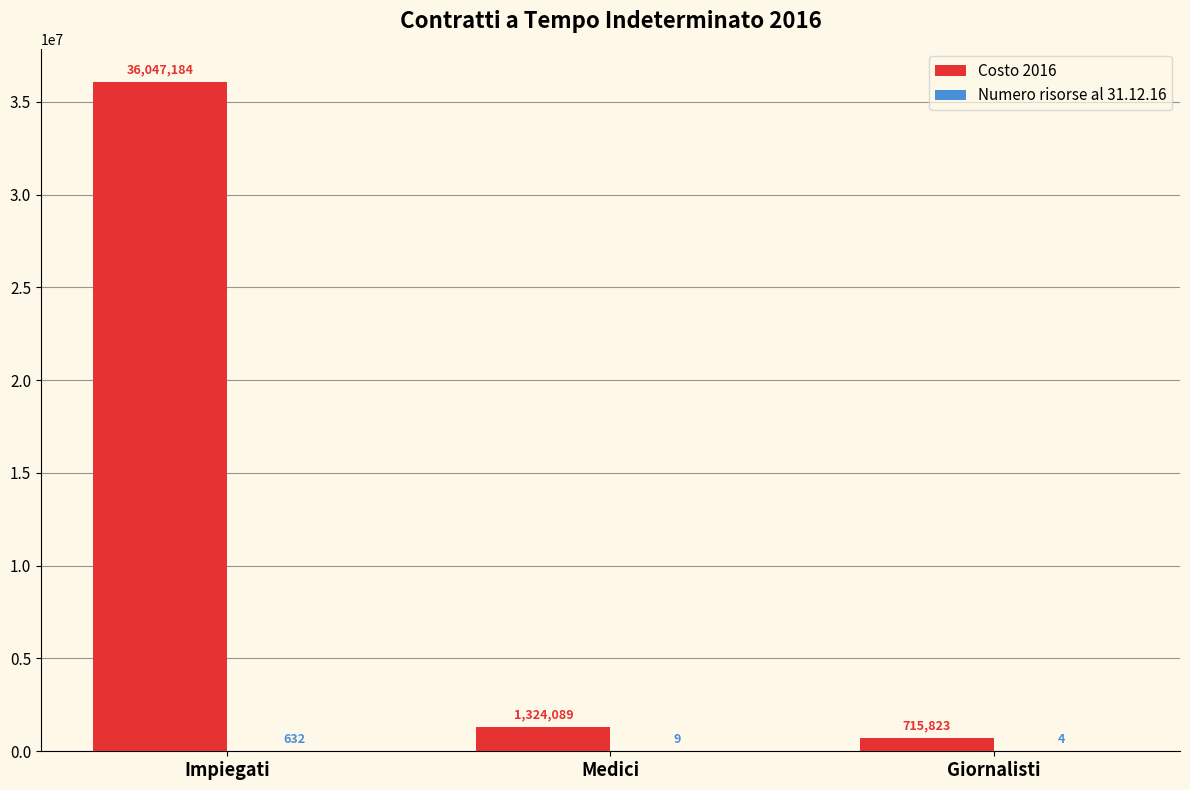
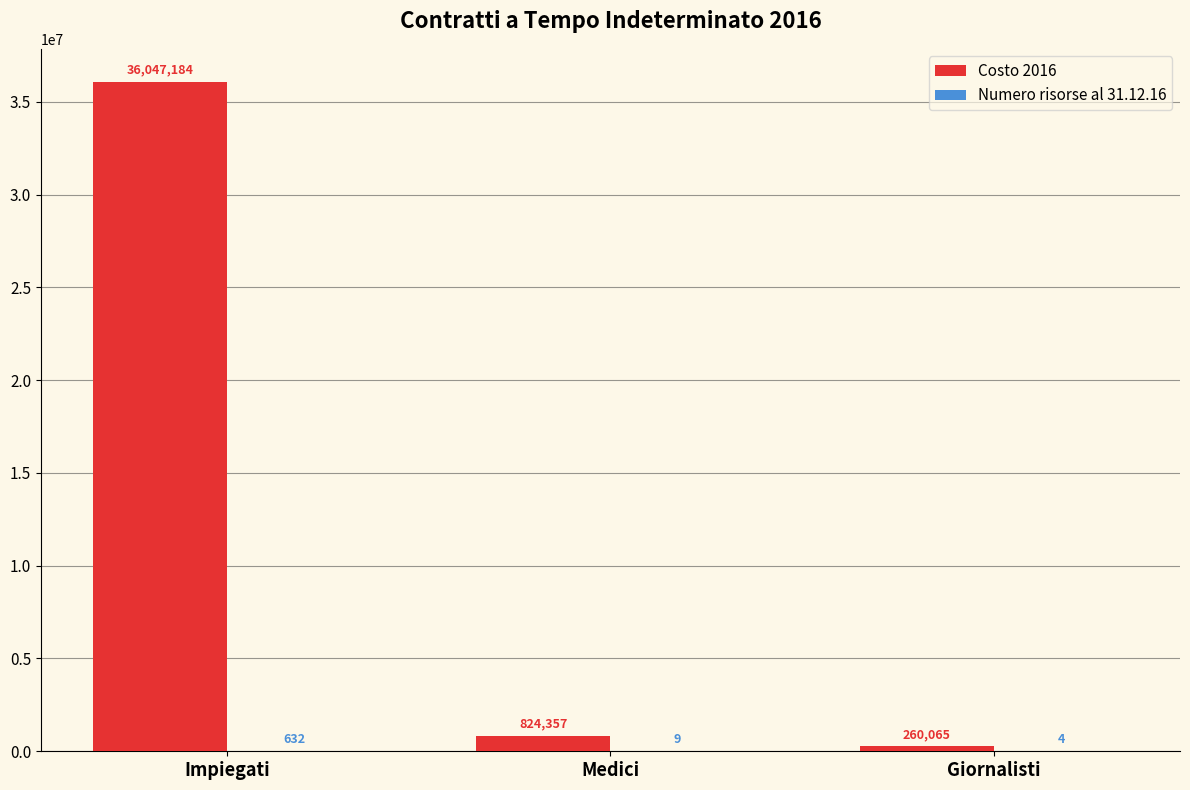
  {
    "Costo 2016": {
      "Impiegati": "36,047,184",
-     "Medici": "1,324,089",
-     "Giornalisti": "715,823"
+     "Medici": "824,357",
+     "Giornalisti": "260,065"
    },
    "Numero risorse al 31.12.16": {
      "Impiegati": "632",
      "Medici": "9",
      "Giornalisti": "4"
    }
  }
